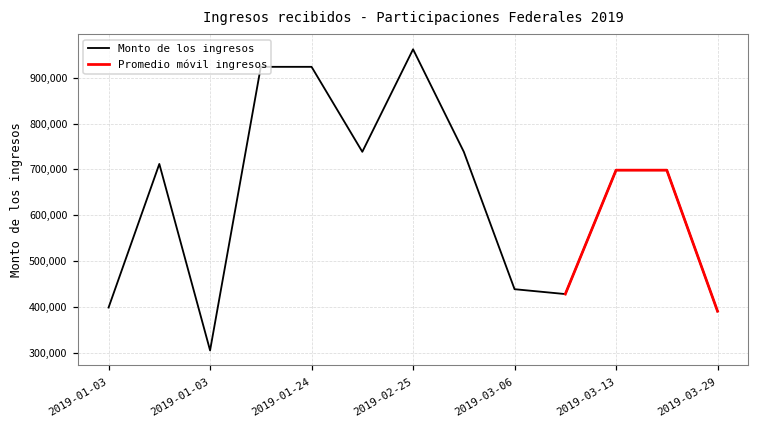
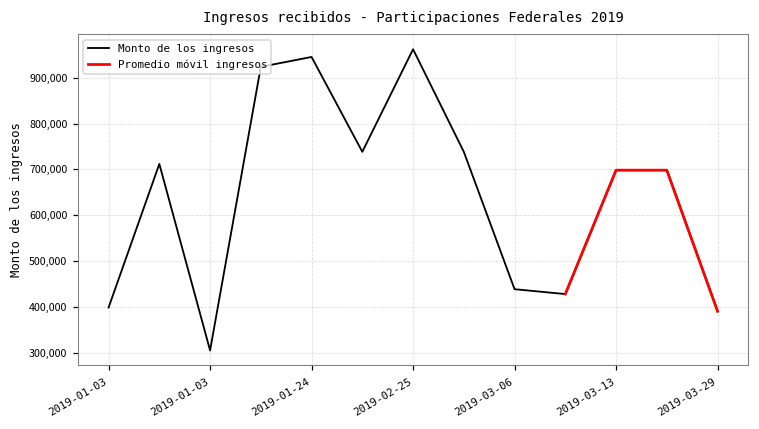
  {
    "Monto de los ingresos": {
-     "2019-01-24": "920,000",
+     "2019-01-24": "950,000",
      "2019-02-25": "960,000",
      "2019-03-06": "440,000"
    }
  }
